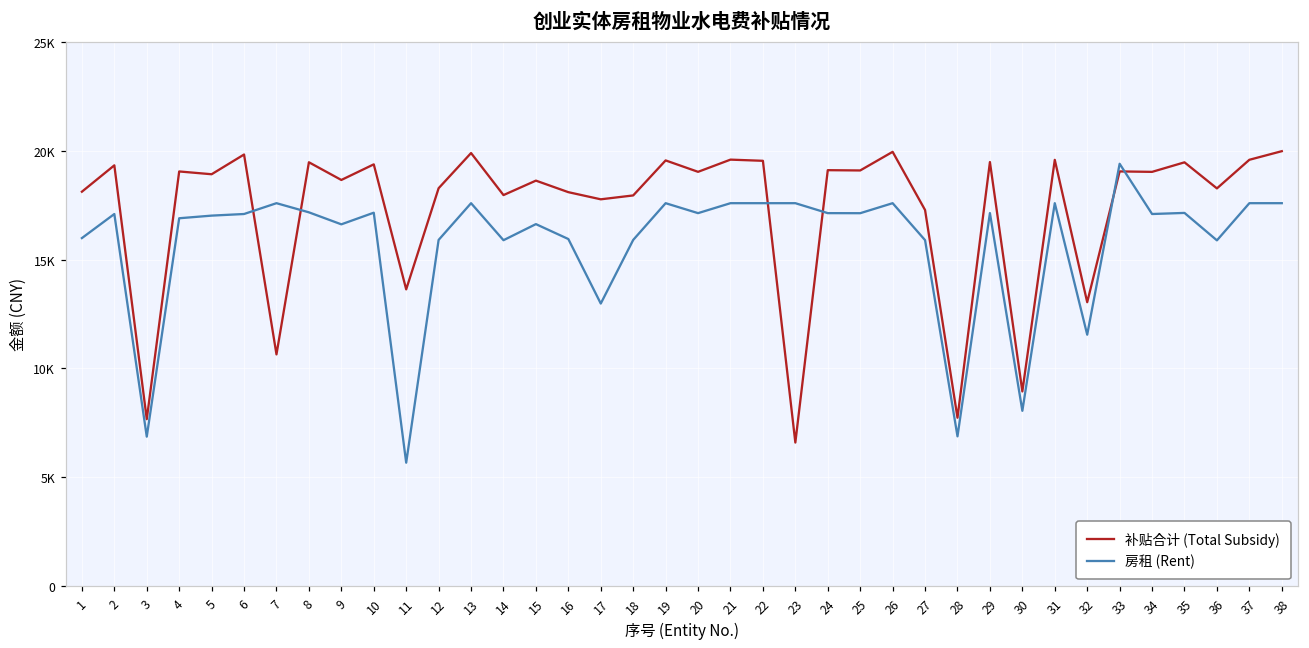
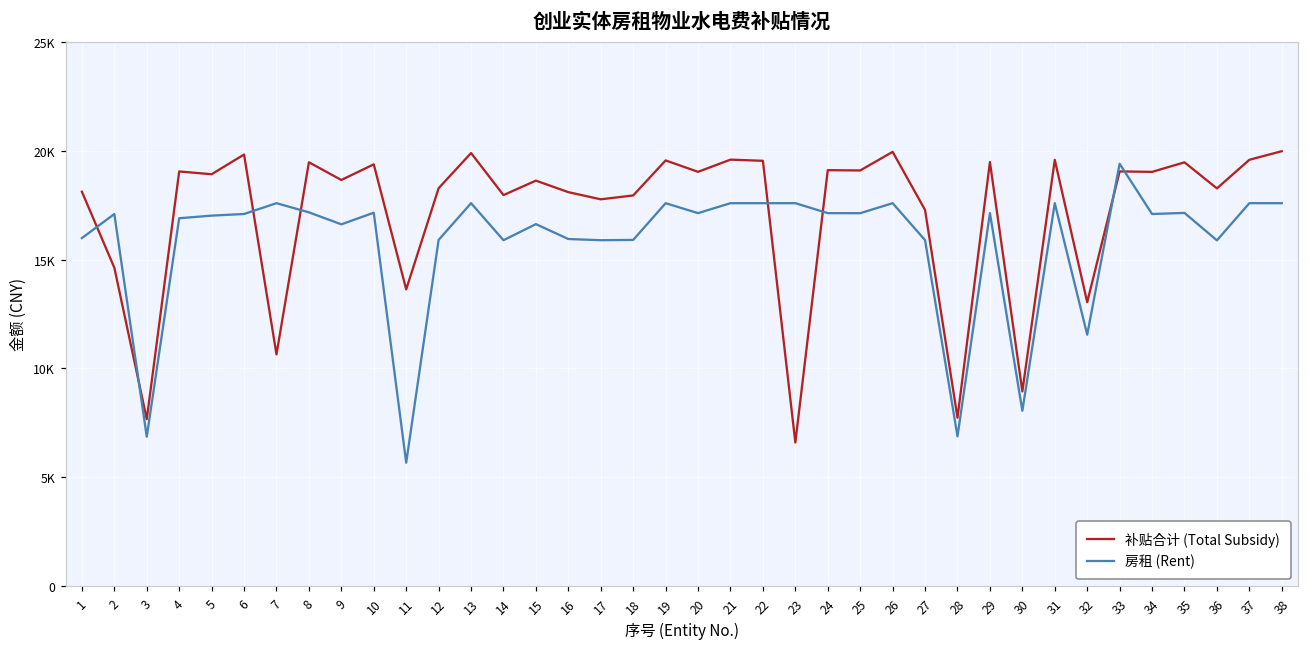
  {
    "补贴合计 (Total Subsidy)": {
      "1": 18100,
-     "2": 19300,
+     "2": 14600,
      "3": 7700,
      "4": 19000,
      "5": 18900,
      "6": 19800,
      "7": 10600,
      "8": 19500,
      "9": 18700,
      "10": 19400,
      "11": 13600,
      "12": 18300,
      "13": 19900,
      "14": 18000,
      "15": 18600,
      "16": 18100,
      "17": 17800,
      "18": 17900,
      "19": 19600,
      "20": 19000,
      "21": 19600,
      "22": 19500,
      "23": 6600,
      "24": 19100,
      "25": 19100,
      "26": 19900,
      "27": 17300,
      "28": 7700,
      "29": 19500,
      "30": 8900,
      "31": 19600,
      "32": 13000,
      "33": 19000,
      "34": 19000,
      "35": 19500,
      "36": 18300,
      "37": 19600,
      "38": 20000
    },
    "房租 (Rent)": {
      "1": 16000,
      "2": 17100,
      "3": 6900,
      "4": 16900,
      "5": 17000,
      "6": 17100,
      "7": 17600,
      "8": 17200,
      "9": 16600,
      "10": 17200,
      "11": 5700,
      "12": 15900,
      "13": 17600,
      "14": 15900,
      "15": 16600,
      "16": 15900,
-     "17": 13000,
+     "17": 15900,
      "18": 15900,
      "19": 17600,
      "20": 17100,
      "21": 17600,
      "22": 17600,
      "23": 17600,
      "24": 17100,
      "25": 17100,
      "26": 17600,
      "27": 15900,
      "28": 6900,
      "29": 17100,
      "30": 8100,
      "31": 17600,
      "32": 11600,
      "33": 19400,
      "34": 17100,
      "35": 17100,
      "36": 15900,
      "37": 17600,
      "38": 17600
    }
  }
